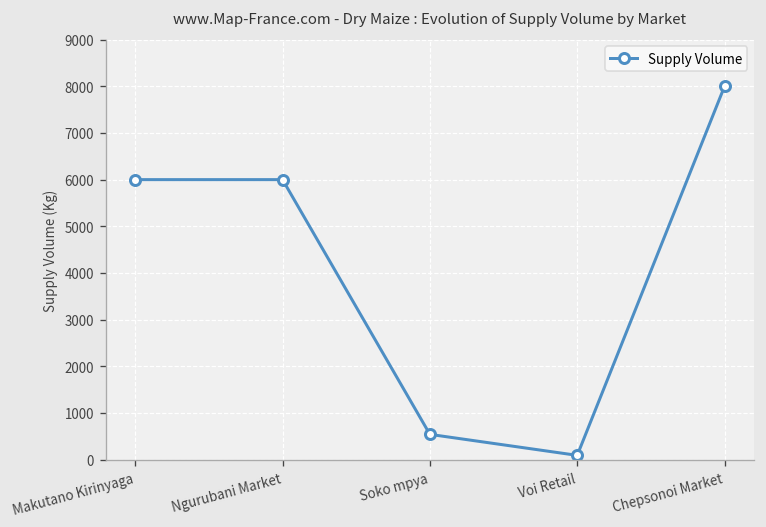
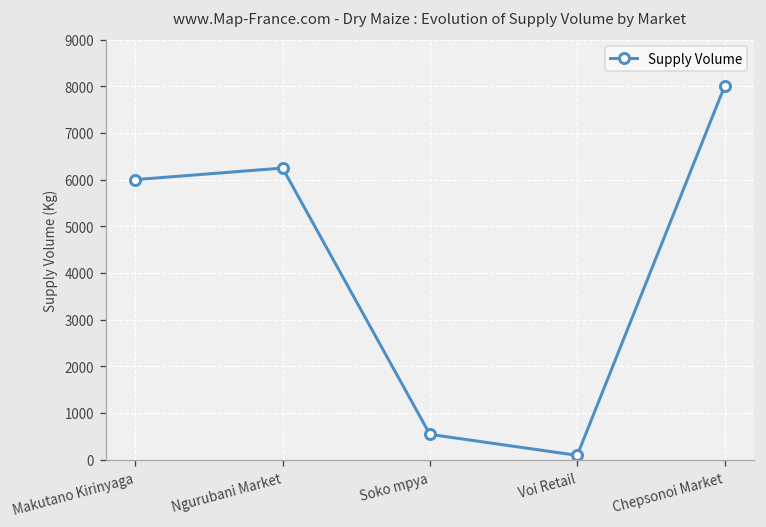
  {
    "Makutano Kirinyaga": 6000,
-   "Ngurubani Market": 6000,
+   "Ngurubani Market": 6200,
    "Soko mpya": 500,
    "Voi Retail": 100,
    "Chepsonoi Market": 8000
  }
